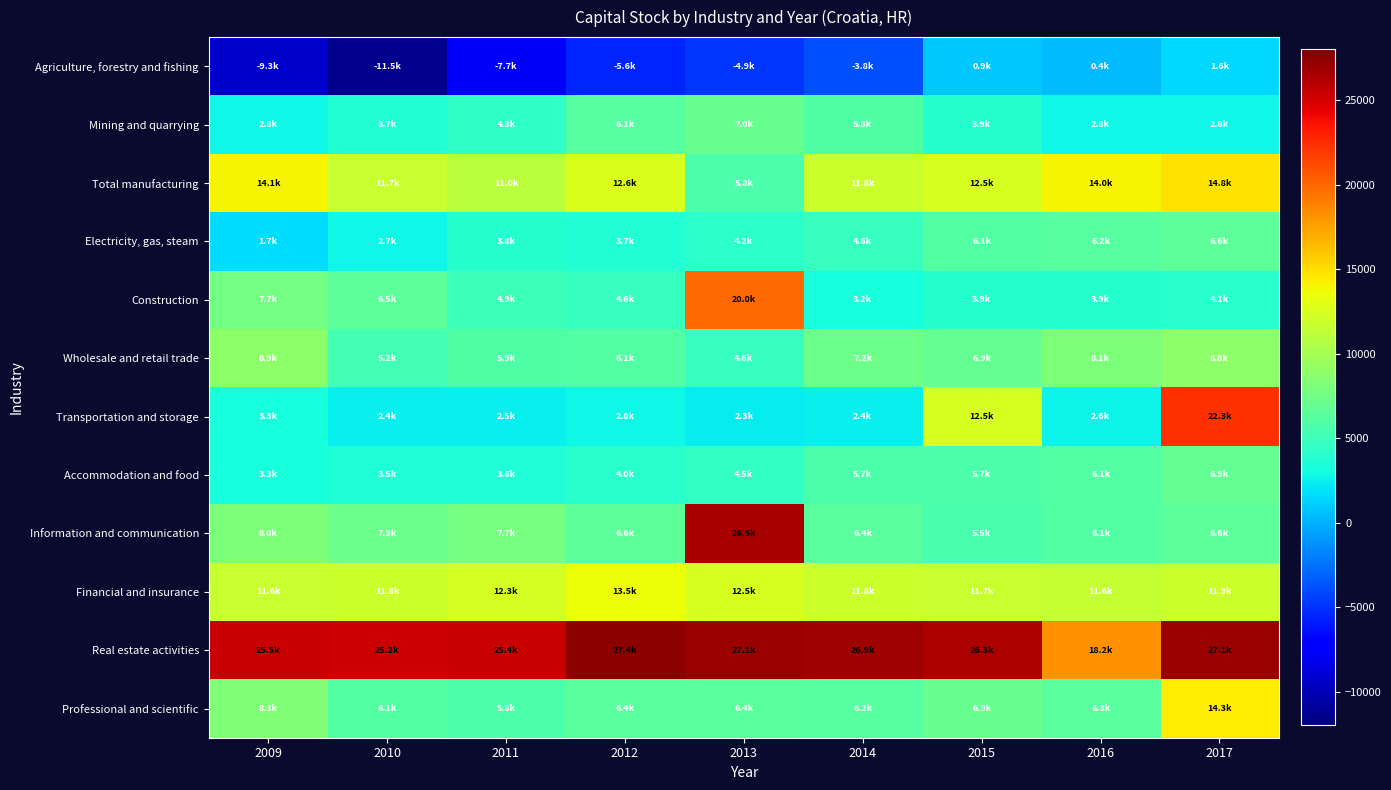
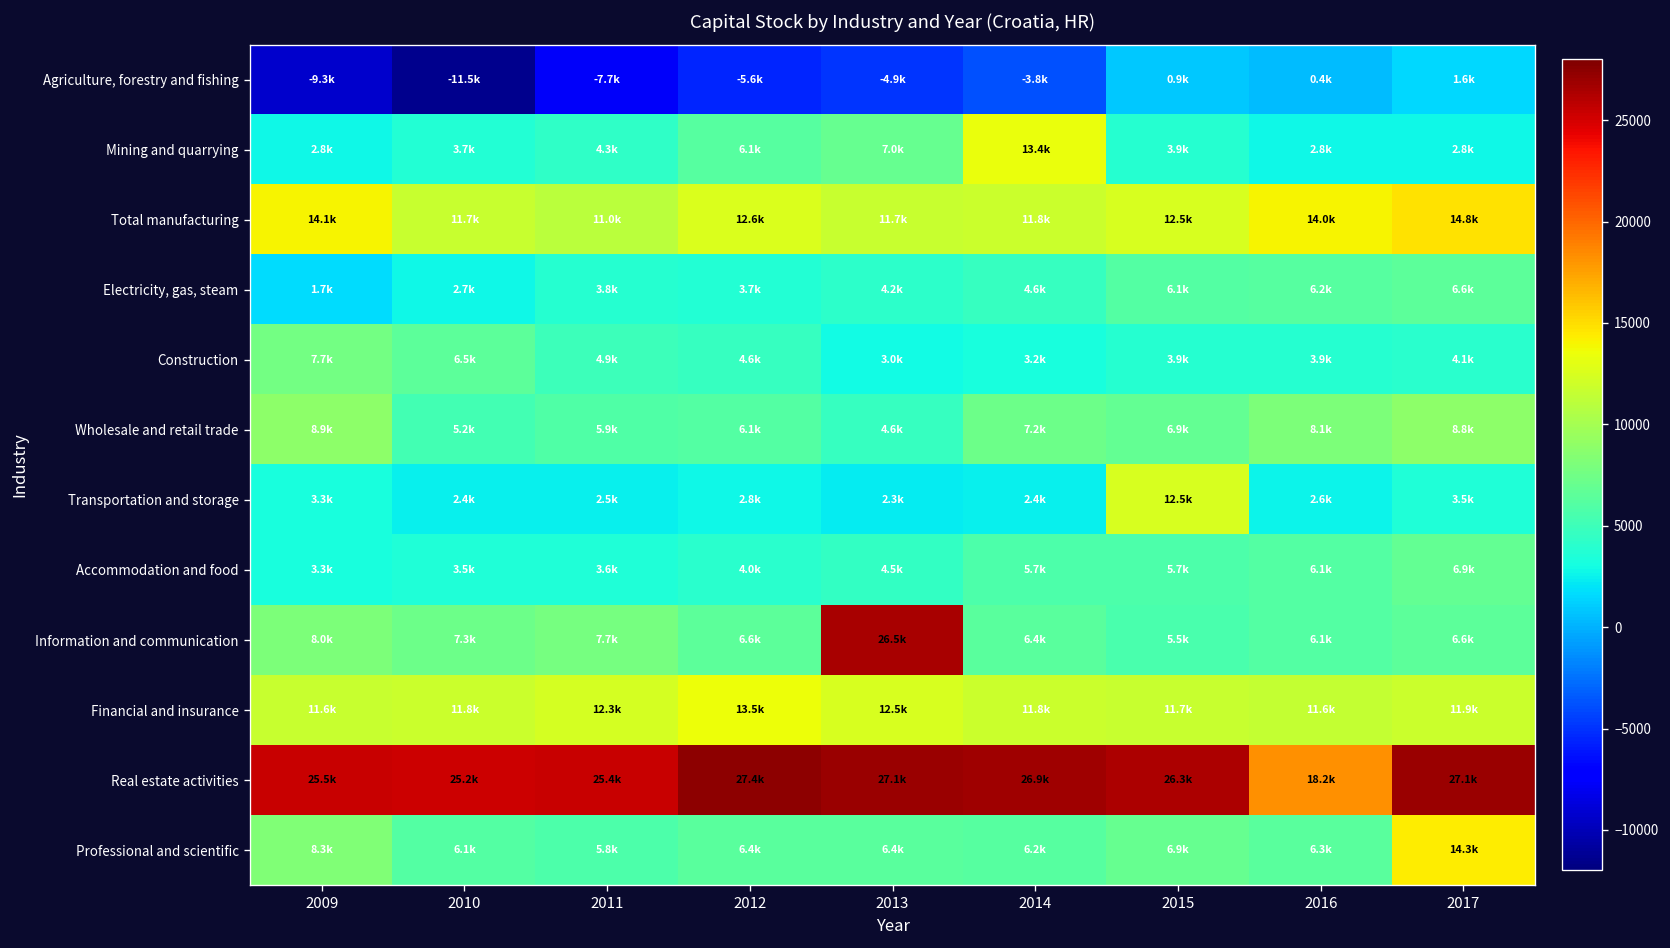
  {
    "Agriculture, forestry and fishing": {
      "2009": "-9.3k",
      "2010": "-11.5k",
      "2011": "-7.7k",
      "2012": "-5.6k",
      "2013": "-4.9k",
      "2014": "-3.8k",
      "2015": "0.9k",
      "2016": "0.4k",
      "2017": "1.6k"
    },
    "Mining and quarrying": {
      "2009": "2.8k",
      "2010": "3.7k",
      "2011": "4.3k",
      "2012": "6.1k",
      "2013": "7.0k",
-     "2014": "5.8k",
+     "2014": "13.4k",
      "2015": "3.9k",
      "2016": "2.8k",
      "2017": "2.8k"
    },
    "Total manufacturing": {
      "2009": "14.1k",
      "2010": "11.7k",
      "2011": "11.0k",
      "2012": "12.6k",
-     "2013": "5.8k",
+     "2013": "11.7k",
      "2014": "11.8k",
      "2015": "12.5k",
      "2016": "14.0k",
      "2017": "14.8k"
    },
    "Electricity, gas, steam": {
      "2009": "1.7k",
      "2010": "2.7k",
      "2011": "3.8k",
      "2012": "3.7k",
      "2013": "4.2k",
      "2014": "4.6k",
      "2015": "6.1k",
      "2016": "6.2k",
      "2017": "6.6k"
    },
    "Construction": {
      "2009": "7.7k",
      "2010": "6.5k",
      "2011": "4.9k",
      "2012": "4.6k",
-     "2013": "20.0k",
+     "2013": "3.0k",
      "2014": "3.2k",
      "2015": "3.9k",
      "2016": "3.9k",
      "2017": "4.1k"
    },
    "Wholesale and retail trade": {
      "2009": "8.9k",
      "2010": "5.2k",
      "2011": "5.9k",
      "2012": "6.1k",
      "2013": "4.6k",
      "2014": "7.2k",
      "2015": "6.9k",
      "2016": "8.1k",
      "2017": "8.8k"
    },
    "Transportation and storage": {
      "2009": "3.3k",
      "2010": "2.4k",
      "2011": "2.5k",
      "2012": "2.8k",
      "2013": "2.3k",
      "2014": "2.4k",
      "2015": "12.5k",
      "2016": "2.6k",
-     "2017": "22.3k"
+     "2017": "3.5k"
    },
    "Accommodation and food": {
      "2009": "3.3k",
      "2010": "3.5k",
      "2011": "3.6k",
      "2012": "4.0k",
      "2013": "4.5k",
      "2014": "5.7k",
      "2015": "5.7k",
      "2016": "6.1k",
      "2017": "6.9k"
    },
    "Information and communication": {
      "2009": "8.0k",
      "2010": "7.3k",
      "2011": "7.7k",
      "2012": "6.6k",
      "2013": "26.5k",
      "2014": "6.4k",
      "2015": "5.5k",
      "2016": "6.1k",
      "2017": "6.6k"
    },
    "Financial and insurance": {
      "2009": "11.6k",
      "2010": "11.8k",
      "2011": "12.3k",
      "2012": "13.5k",
      "2013": "12.5k",
      "2014": "11.8k",
      "2015": "11.7k",
      "2016": "11.6k",
      "2017": "11.9k"
    },
    "Real estate activities": {
      "2009": "25.5k",
      "2010": "25.2k",
      "2011": "25.4k",
      "2012": "27.4k",
      "2013": "27.1k",
      "2014": "26.9k",
      "2015": "26.3k",
      "2016": "18.2k",
      "2017": "27.1k"
    },
    "Professional and scientific": {
      "2009": "8.3k",
      "2010": "6.1k",
      "2011": "5.8k",
      "2012": "6.4k",
      "2013": "6.4k",
      "2014": "6.2k",
      "2015": "6.9k",
      "2016": "6.3k",
      "2017": "14.3k"
    }
  }
